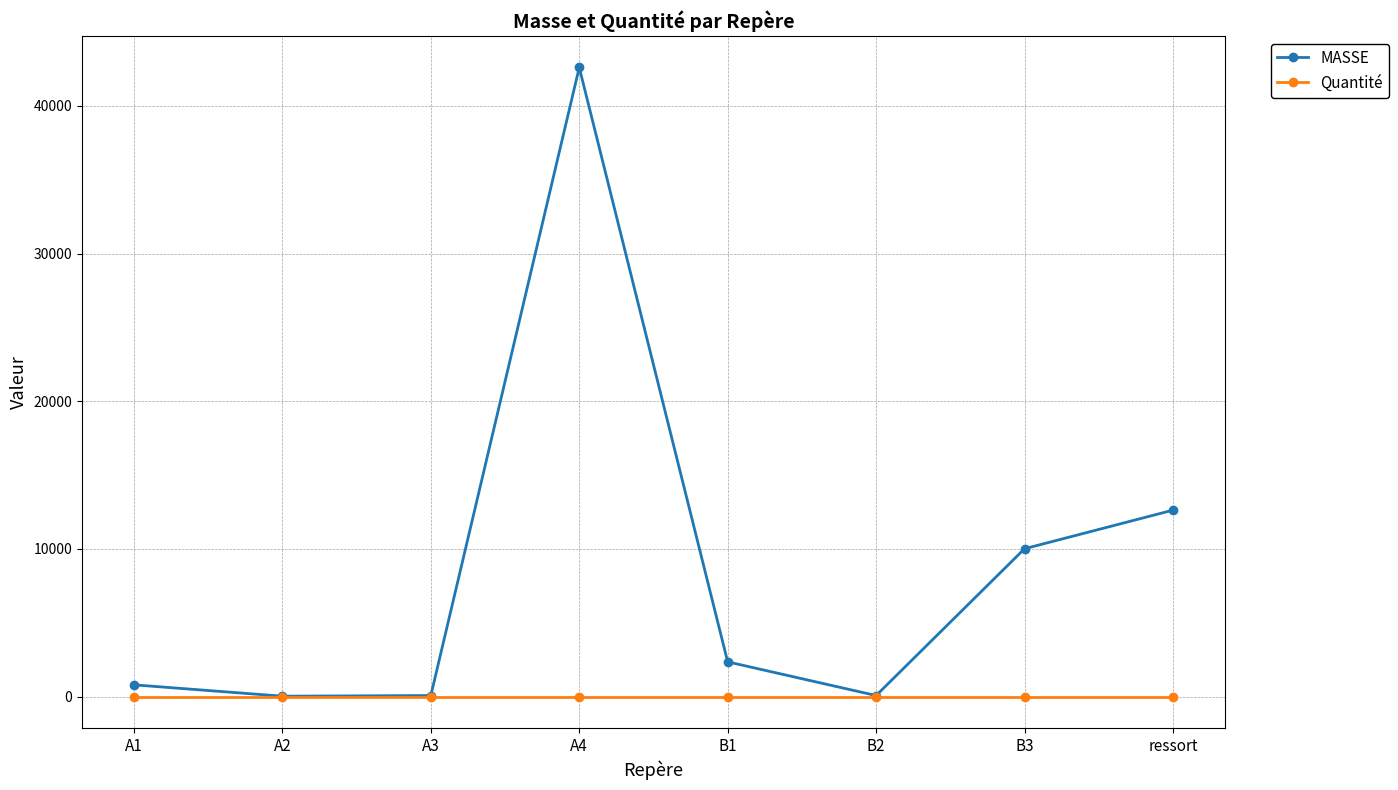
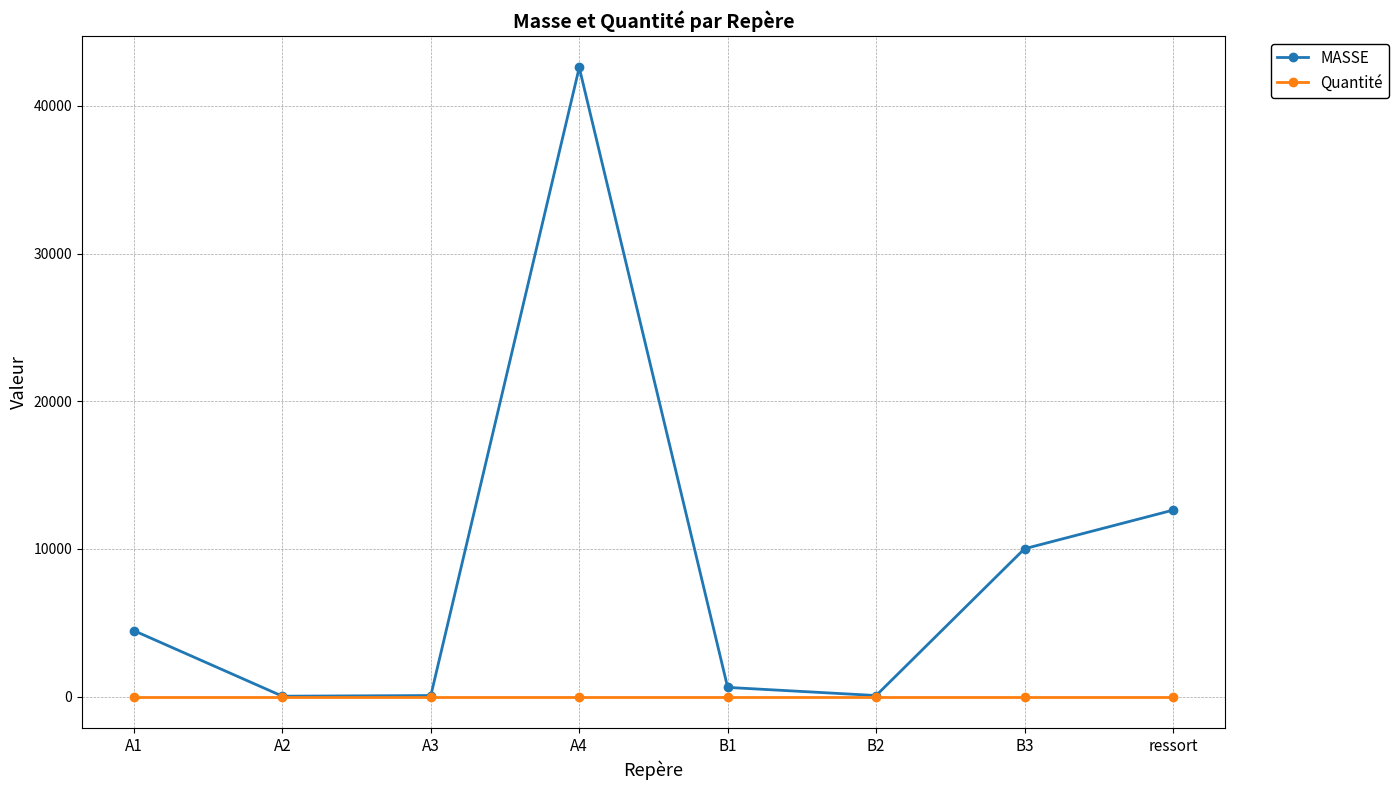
  {
    "MASSE": {
-     "A1": 800,
+     "A1": 4500,
      "A4": 42600,
-     "B1": 2400,
+     "B1": 600,
      "B3": 10000,
      "ressort": 12600
    },
    "Quantité": {
      "A1": 0,
      "A4": 0,
      "B1": 0,
      "B3": 0,
      "ressort": 0
    }
  }
